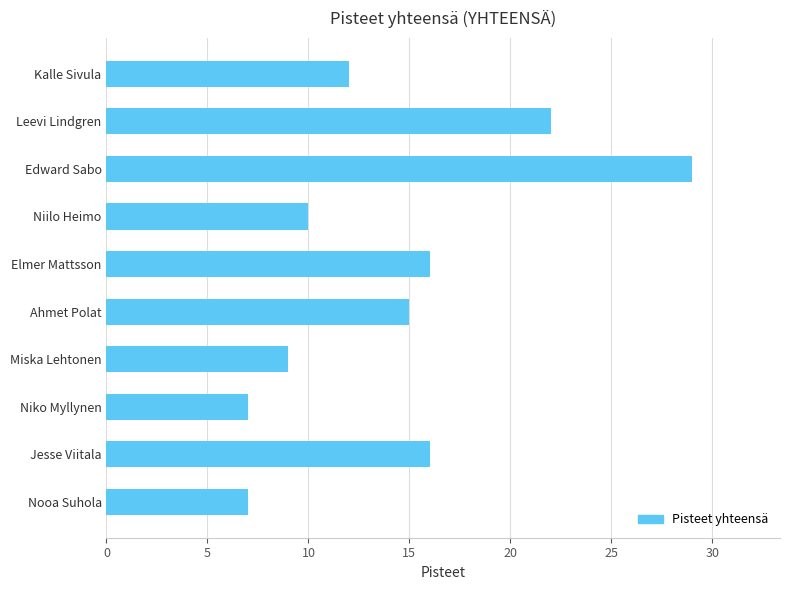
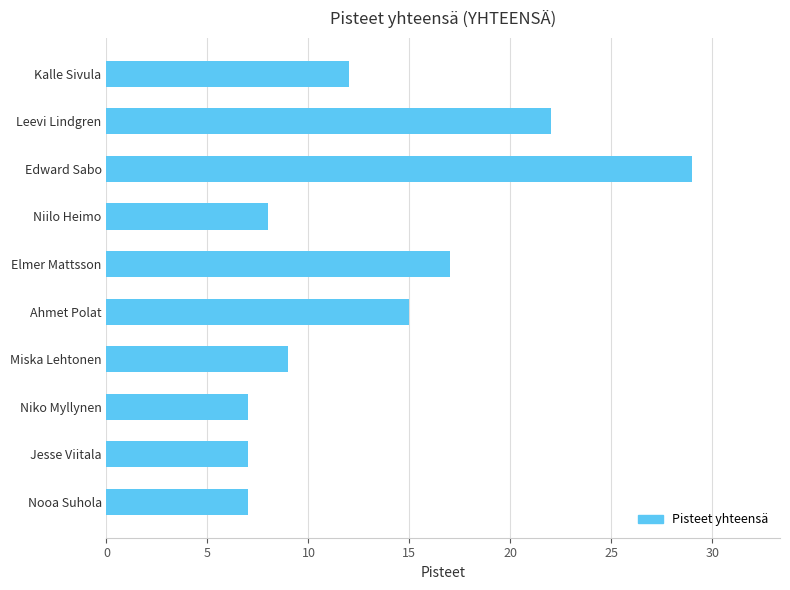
  {
    "Kalle Sivula": 12,
    "Leevi Lindgren": 22,
    "Edward Sabo": 29,
-   "Niilo Heimo": 10,
-   "Elmer Mattsson": 16,
+   "Niilo Heimo": 8,
+   "Elmer Mattsson": 17,
    "Ahmet Polat": 15,
    "Miska Lehtonen": 9,
    "Niko Myllynen": 7,
-   "Jesse Viitala": 16,
+   "Jesse Viitala": 7,
    "Nooa Suhola": 7
  }
